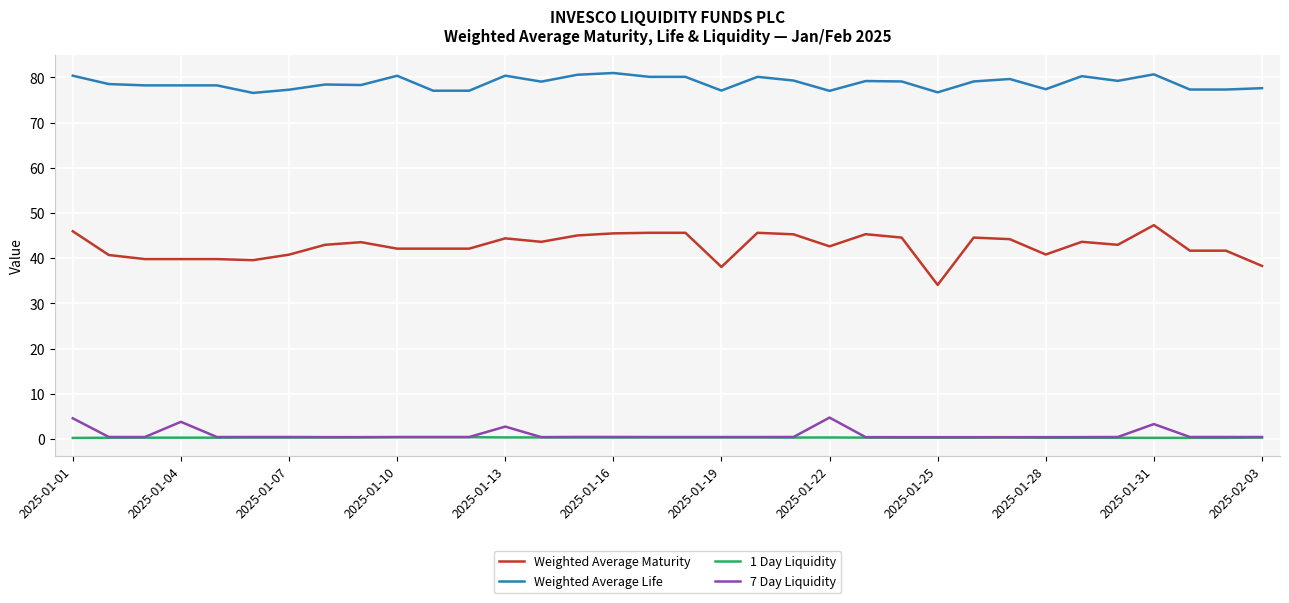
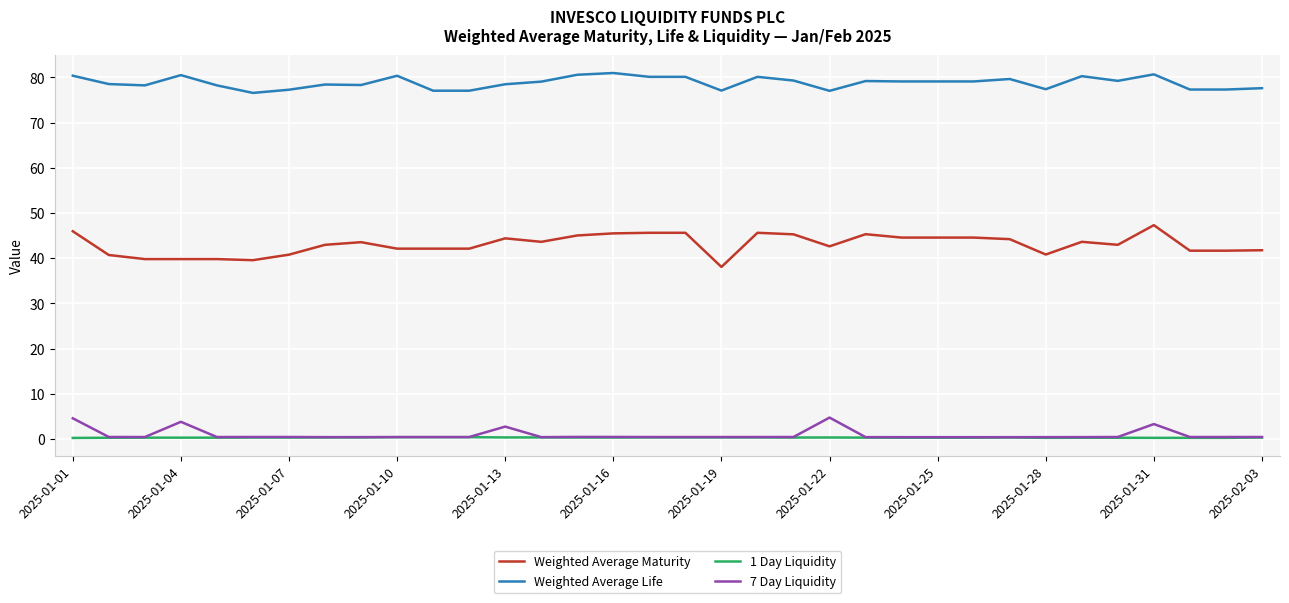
  {
    "Weighted Average Maturity": {
      "2025-01-01": 46,
      "2025-01-04": 40,
      "2025-01-07": 41,
      "2025-01-10": 42,
      "2025-01-13": 44,
      "2025-01-16": 45,
      "2025-01-19": 38,
      "2025-01-22": 43,
-     "2025-01-25": 34,
+     "2025-01-25": 45,
      "2025-01-28": 41,
      "2025-01-31": 47,
-     "2025-02-03": 38
+     "2025-02-03": 42
    },
    "Weighted Average Life": {
      "2025-01-01": 80,
-     "2025-01-04": 78,
+     "2025-01-04": 81,
      "2025-01-07": 77,
      "2025-01-10": 80,
-     "2025-01-13": 80,
+     "2025-01-13": 79,
      "2025-01-16": 81,
      "2025-01-19": 77,
      "2025-01-22": 77,
-     "2025-01-25": 77,
+     "2025-01-25": 79,
      "2025-01-28": 77,
      "2025-01-31": 81,
      "2025-02-03": 78
    },
    "1 Day Liquidity": {
      "2025-01-01": 0,
      "2025-01-04": 0,
      "2025-01-13": 0,
      "2025-01-22": 0,
      "2025-01-31": 0
    },
    "7 Day Liquidity": {
      "2025-01-01": 5,
      "2025-01-04": 4,
      "2025-01-13": 3,
      "2025-01-22": 5,
      "2025-01-31": 3
    }
  }
